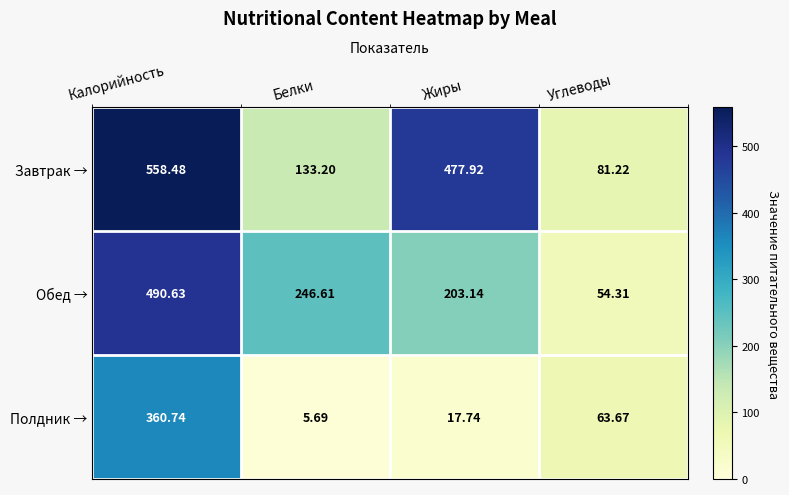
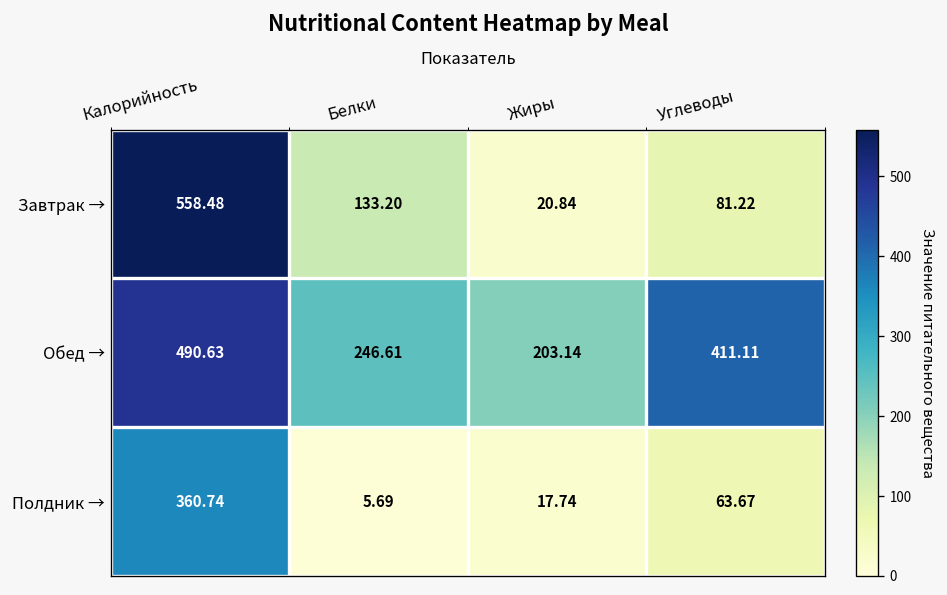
  {
    "Завтрак →": {
      "Калорийность": 558.48,
      "Белки": 133.20,
-     "Жиры": 477.92,
+     "Жиры": 20.84,
      "Углеводы": 81.22
    },
    "Обед →": {
      "Калорийность": 490.63,
      "Белки": 246.61,
      "Жиры": 203.14,
-     "Углеводы": 54.31
+     "Углеводы": 411.11
    },
    "Полдник →": {
      "Калорийность": 360.74,
      "Белки": 5.69,
      "Жиры": 17.74,
      "Углеводы": 63.67
    }
  }
